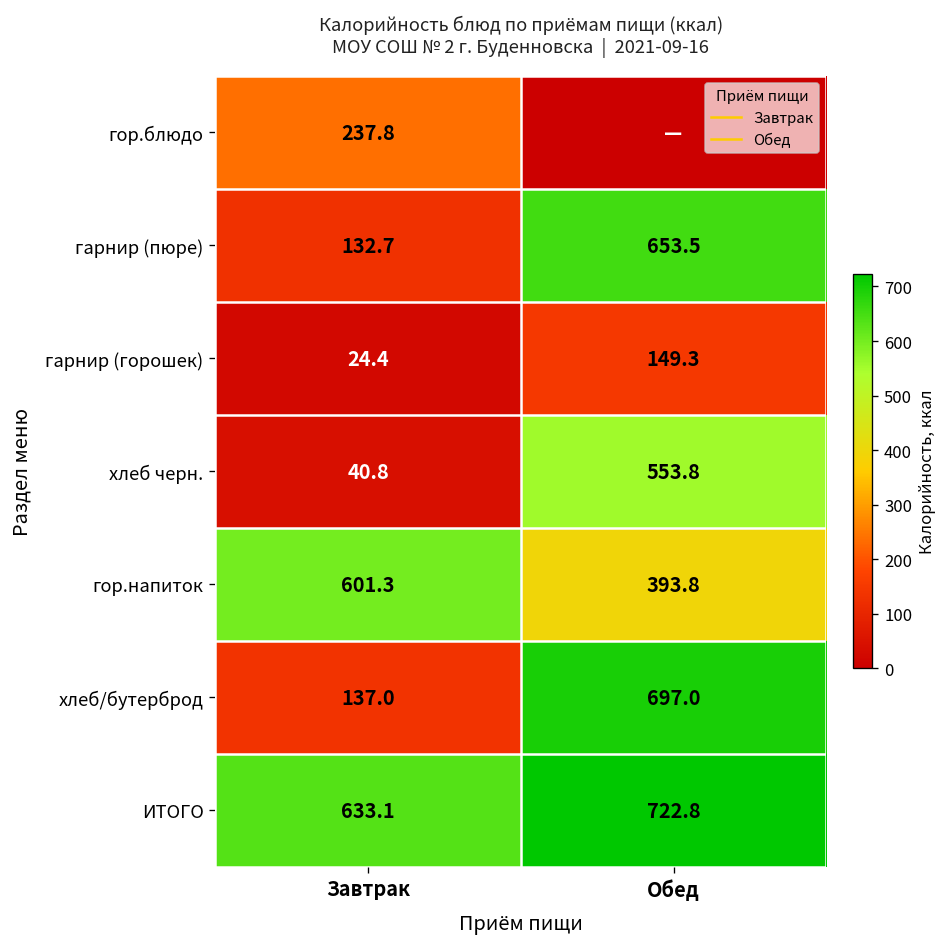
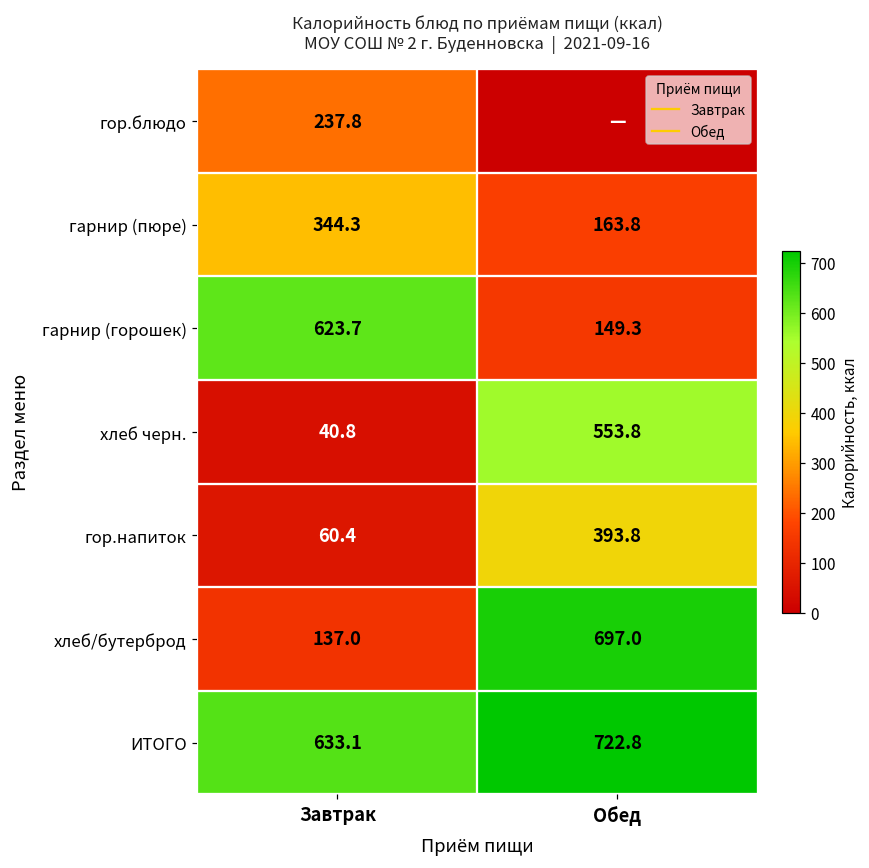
  {
    "гор.блюдо": {
      "Завтрак": 237.8
    },
    "гарнир (пюре)": {
-     "Завтрак": 132.7,
-     "Обед": 653.5
+     "Завтрак": 344.3,
+     "Обед": 163.8
    },
    "гарнир (горошек)": {
-     "Завтрак": 24.4,
+     "Завтрак": 623.7,
      "Обед": 149.3
    },
    "хлеб черн.": {
      "Завтрак": 40.8,
      "Обед": 553.8
    },
    "гор.напиток": {
-     "Завтрак": 601.3,
+     "Завтрак": 60.4,
      "Обед": 393.8
    },
    "хлеб/бутерброд": {
      "Завтрак": 137.0,
      "Обед": 697.0
    },
    "ИТОГО": {
      "Завтрак": 633.1,
      "Обед": 722.8
    }
  }
